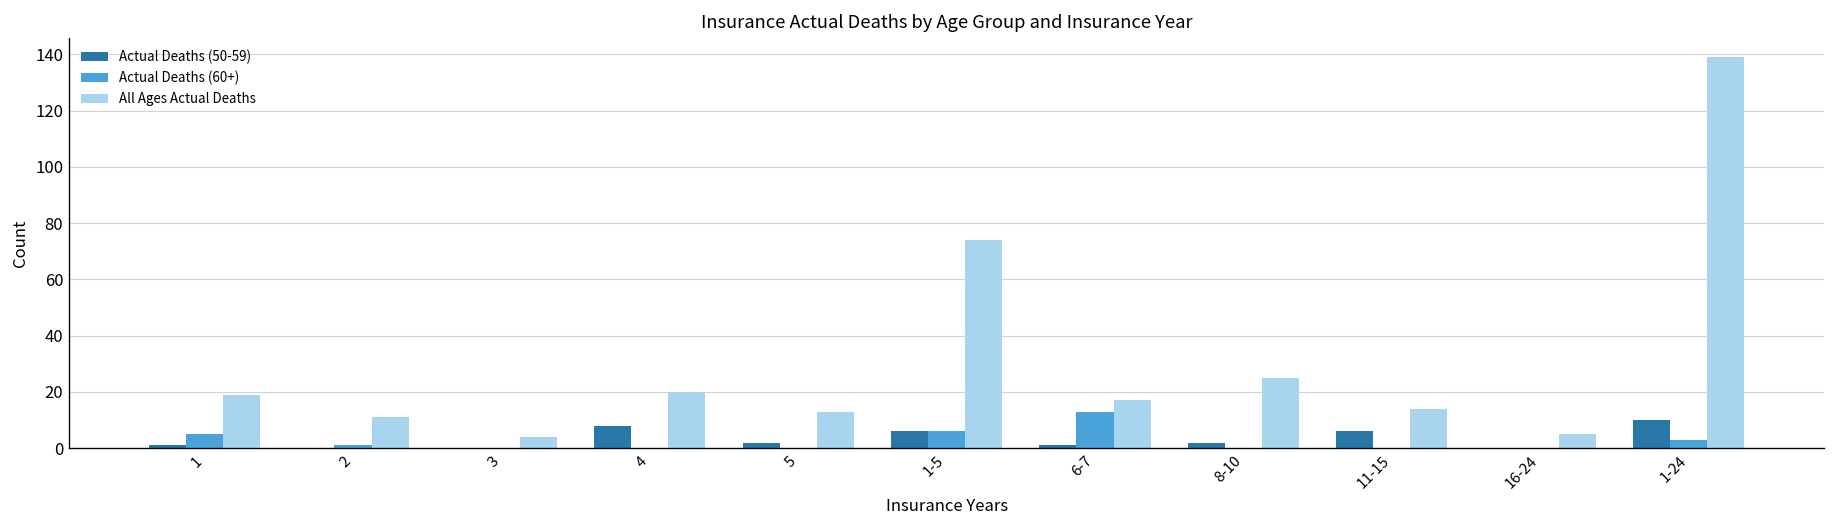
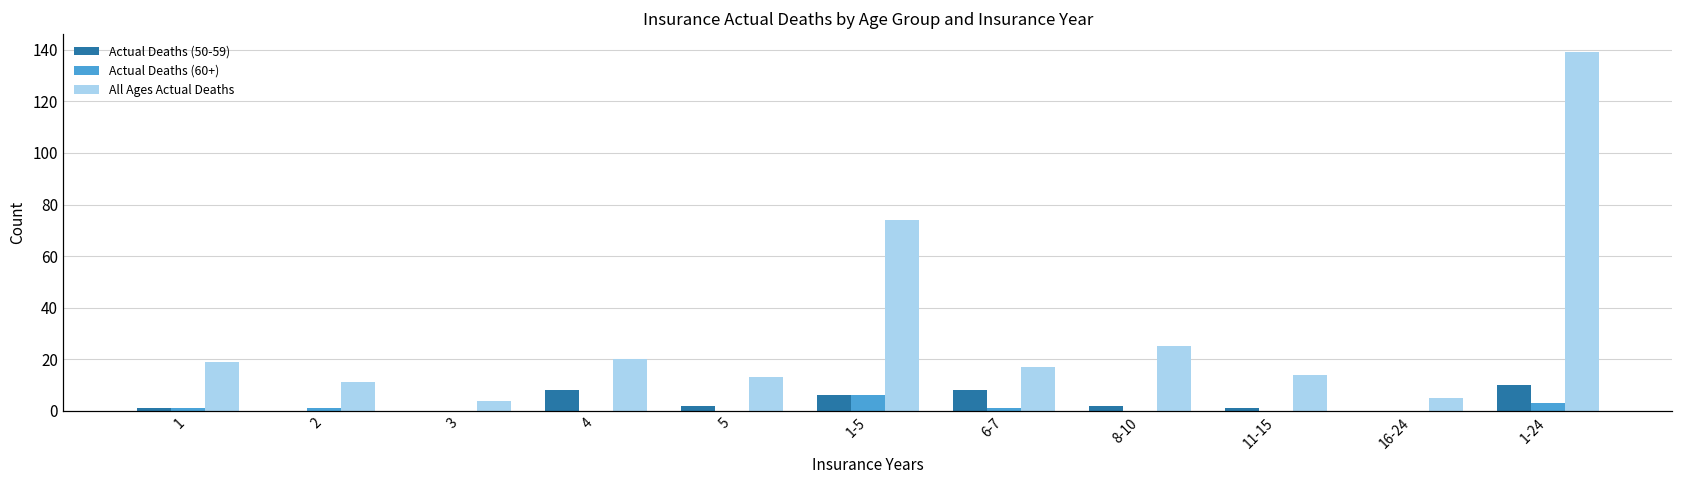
  {
    "Actual Deaths (50-59)": {
      "2": 0,
      "3": 0,
      "4": 8,
      "5": 2,
      "1-5": 6,
-     "6-7": 1,
+     "6-7": 8,
      "8-10": 2,
-     "11-15": 6,
+     "11-15": 1,
      "16-24": 0,
      "1-24": 10
    },
    "Actual Deaths (60+)": {
-     "1": 5,
+     "1": 1,
      "3": 0,
      "4": 0,
      "5": 0,
      "1-5": 6,
-     "6-7": 13,
+     "6-7": 1,
      "8-10": 0,
      "11-15": 0,
      "16-24": 0,
      "1-24": 3
    },
    "All Ages Actual Deaths": {
      "1": 19,
      "2": 11,
      "3": 4,
      "4": 20,
      "5": 13,
      "1-5": 74,
      "6-7": 17,
      "8-10": 25,
      "11-15": 14,
      "16-24": 5,
      "1-24": 139
    }
  }
